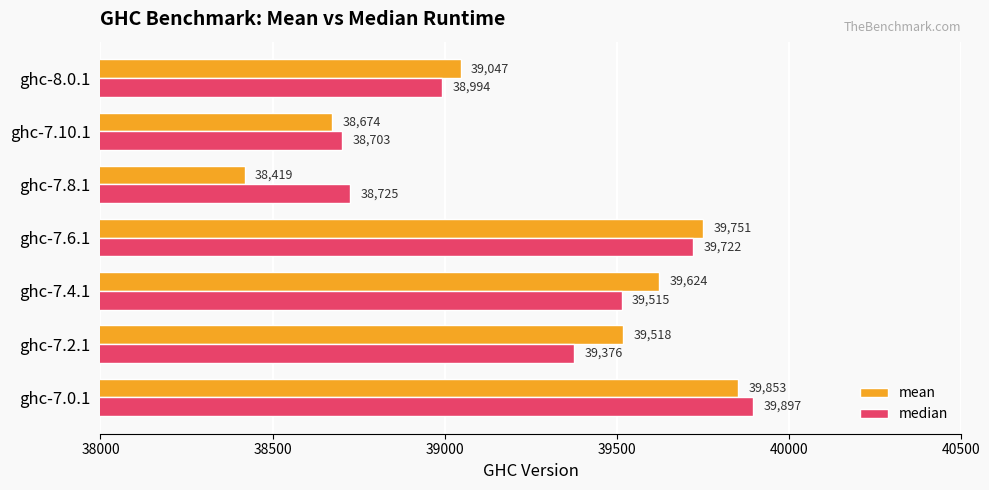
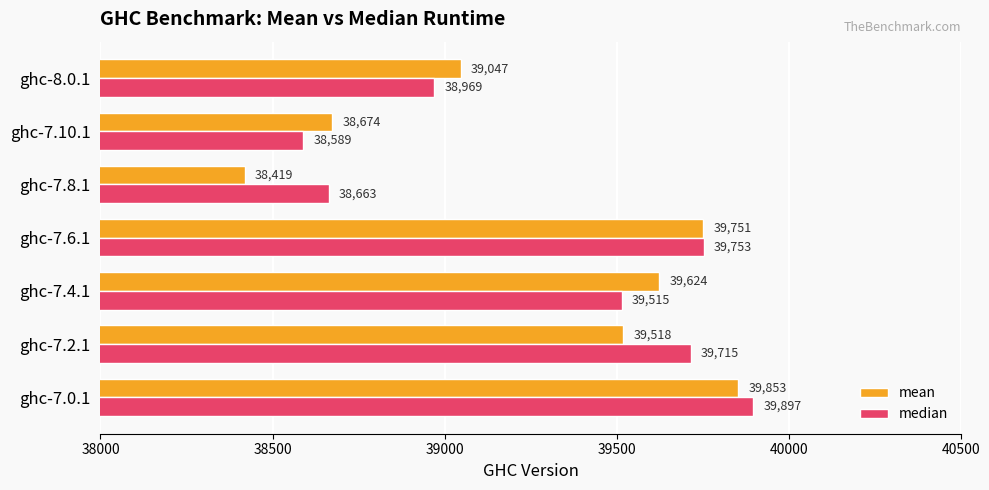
  {
    "mean": {
      "ghc-8.0.1": "39,047",
      "ghc-7.10.1": "38,674",
      "ghc-7.8.1": "38,419",
      "ghc-7.6.1": "39,751",
      "ghc-7.4.1": "39,624",
      "ghc-7.2.1": "39,518",
      "ghc-7.0.1": "39,853"
    },
    "median": {
-     "ghc-8.0.1": "38,994",
-     "ghc-7.10.1": "38,703",
-     "ghc-7.8.1": "38,725",
-     "ghc-7.6.1": "39,722",
+     "ghc-8.0.1": "38,969",
+     "ghc-7.10.1": "38,589",
+     "ghc-7.8.1": "38,663",
+     "ghc-7.6.1": "39,753",
      "ghc-7.4.1": "39,515",
-     "ghc-7.2.1": "39,376",
+     "ghc-7.2.1": "39,715",
      "ghc-7.0.1": "39,897"
    }
  }
